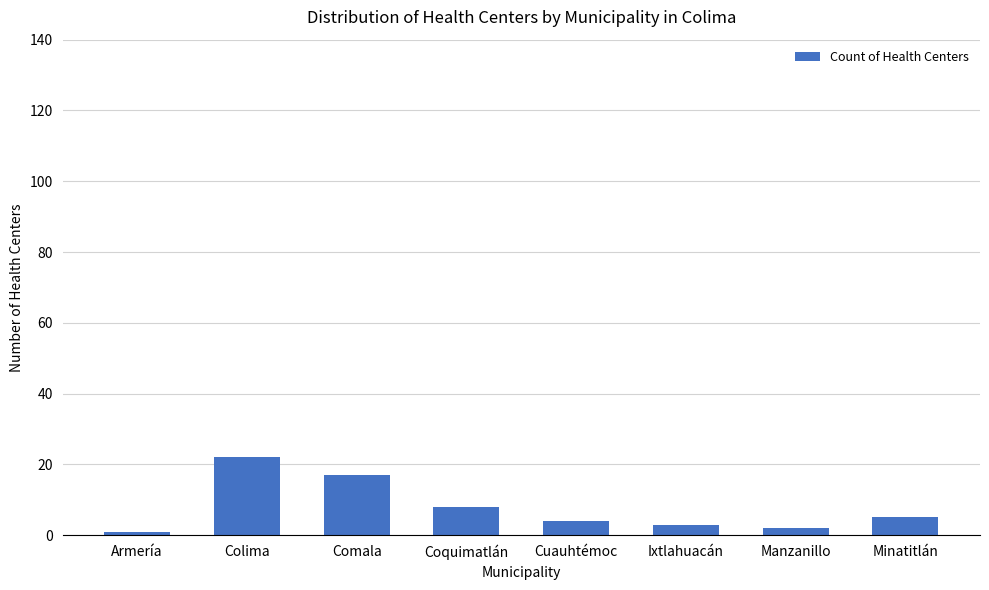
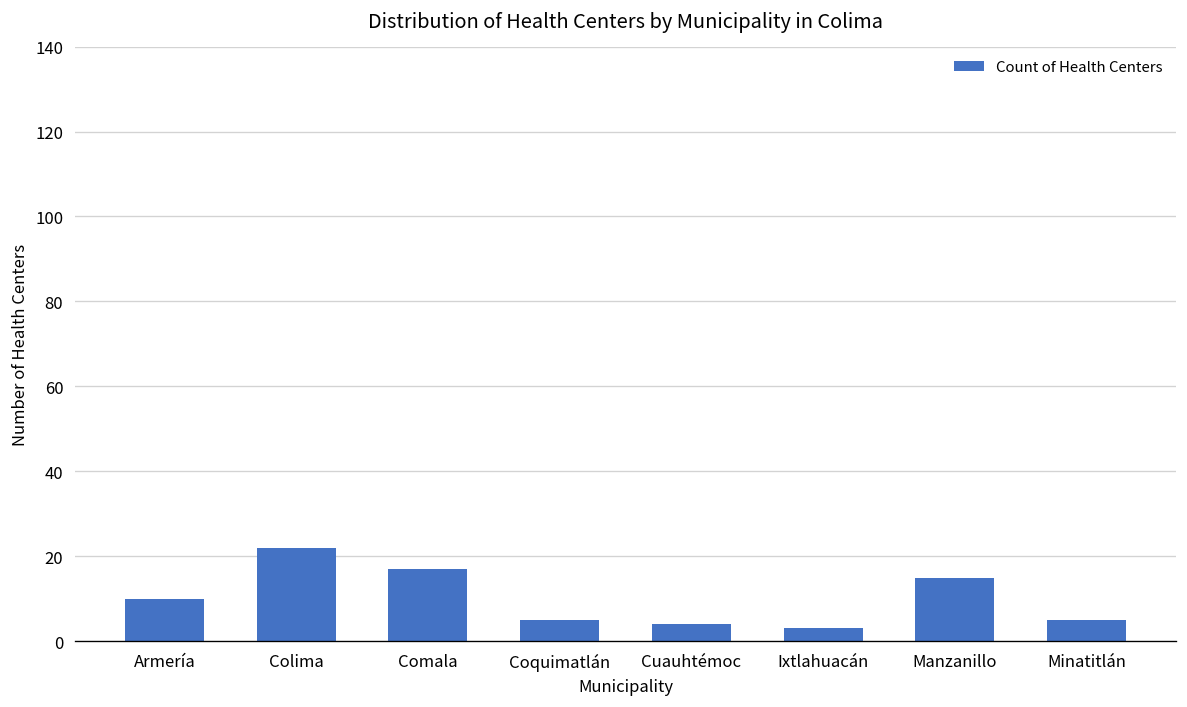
  {
-   "Armería": 1,
+   "Armería": 10,
    "Colima": 22,
    "Comala": 17,
-   "Coquimatlán": 8,
+   "Coquimatlán": 5,
    "Cuauhtémoc": 4,
    "Ixtlahuacán": 3,
-   "Manzanillo": 2,
+   "Manzanillo": 15,
    "Minatitlán": 5
  }
